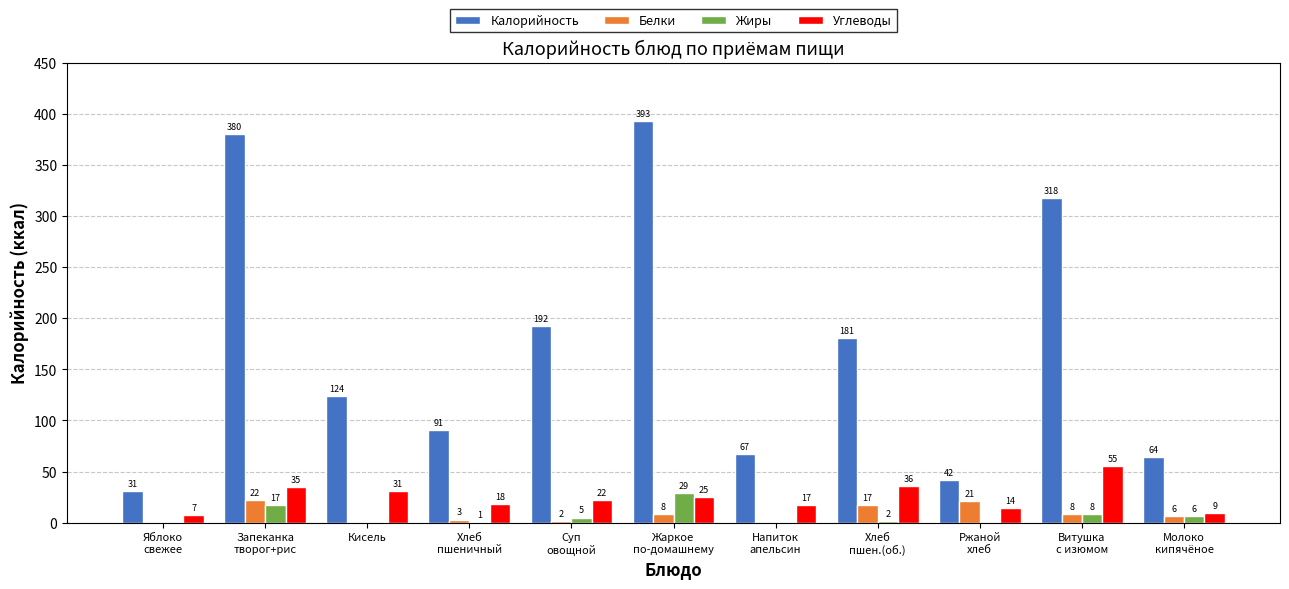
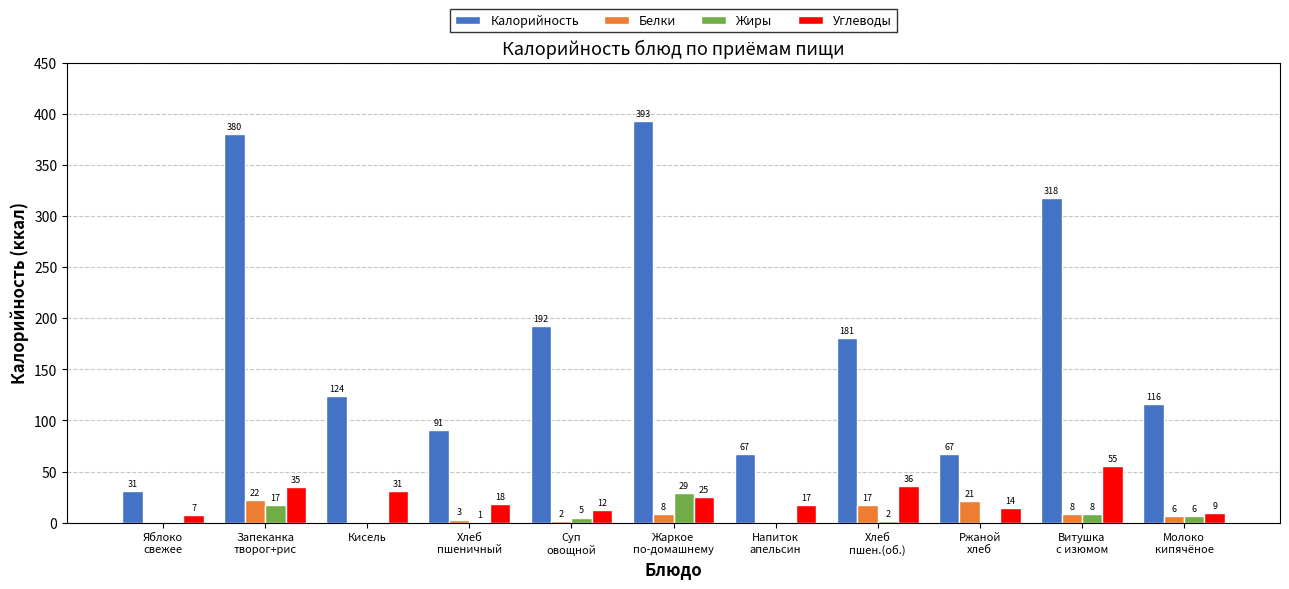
  {
    "Калорийность": {
      "Яблоко свежее": 31,
      "Запеканка творог+рис": 380,
      "Кисель": 124,
      "Хлеб пшеничный": 91,
      "Суп овощной": 192,
      "Жаркое по-домашнему": 393,
      "Напиток апельсин": 67,
      "Хлеб пшен.(об.)": 181,
-     "Ржаной хлеб": 42,
+     "Ржаной хлеб": 67,
      "Витушка с изюмом": 318,
-     "Молоко кипячёное": 64
+     "Молоко кипячёное": 116
    },
    "Белки": {
      "Запеканка творог+рис": 22,
      "Хлеб пшеничный": 3,
      "Суп овощной": 2,
      "Жаркое по-домашнему": 8,
      "Хлеб пшен.(об.)": 17,
      "Ржаной хлеб": 21,
      "Витушка с изюмом": 8,
      "Молоко кипячёное": 6
    },
    "Жиры": {
      "Запеканка творог+рис": 17,
      "Хлеб пшеничный": 1,
      "Суп овощной": 5,
      "Жаркое по-домашнему": 29,
      "Хлеб пшен.(об.)": 2,
      "Витушка с изюмом": 8,
      "Молоко кипячёное": 6
    },
    "Углеводы": {
      "Яблоко свежее": 7,
      "Запеканка творог+рис": 35,
      "Кисель": 31,
      "Хлеб пшеничный": 18,
-     "Суп овощной": 22,
+     "Суп овощной": 12,
      "Жаркое по-домашнему": 25,
      "Напиток апельсин": 17,
      "Хлеб пшен.(об.)": 36,
      "Ржаной хлеб": 14,
      "Витушка с изюмом": 55,
      "Молоко кипячёное": 9
    }
  }
